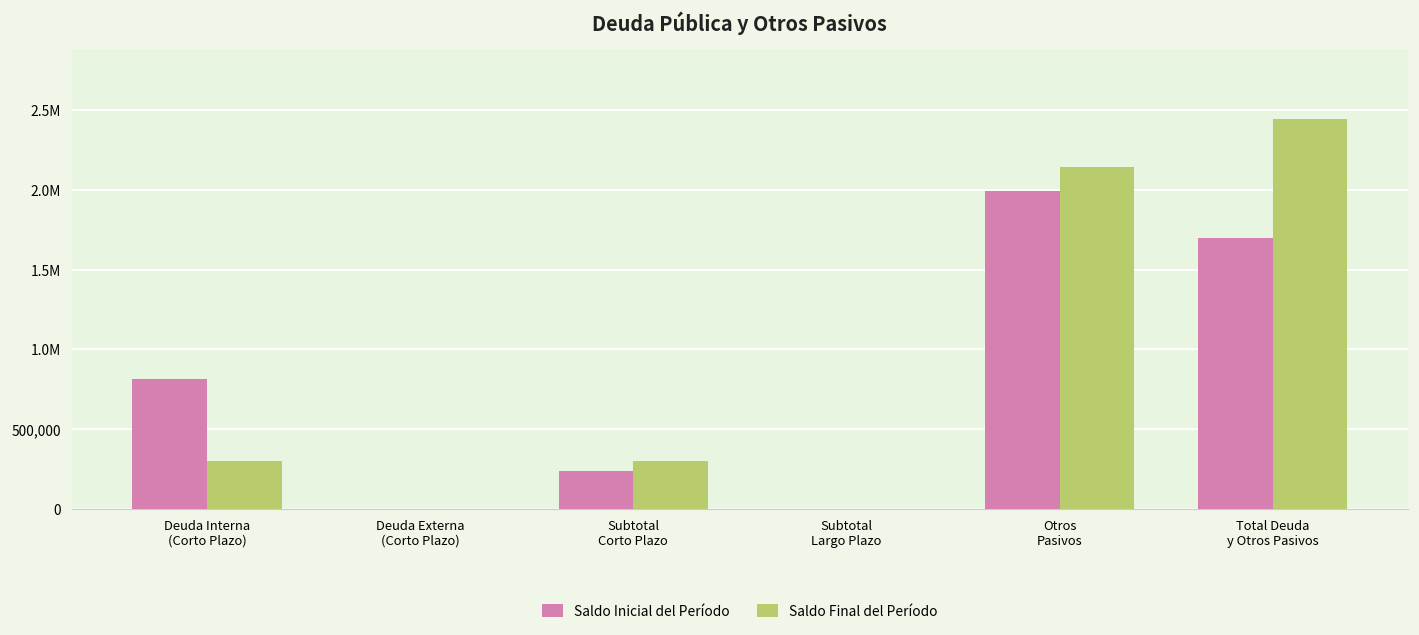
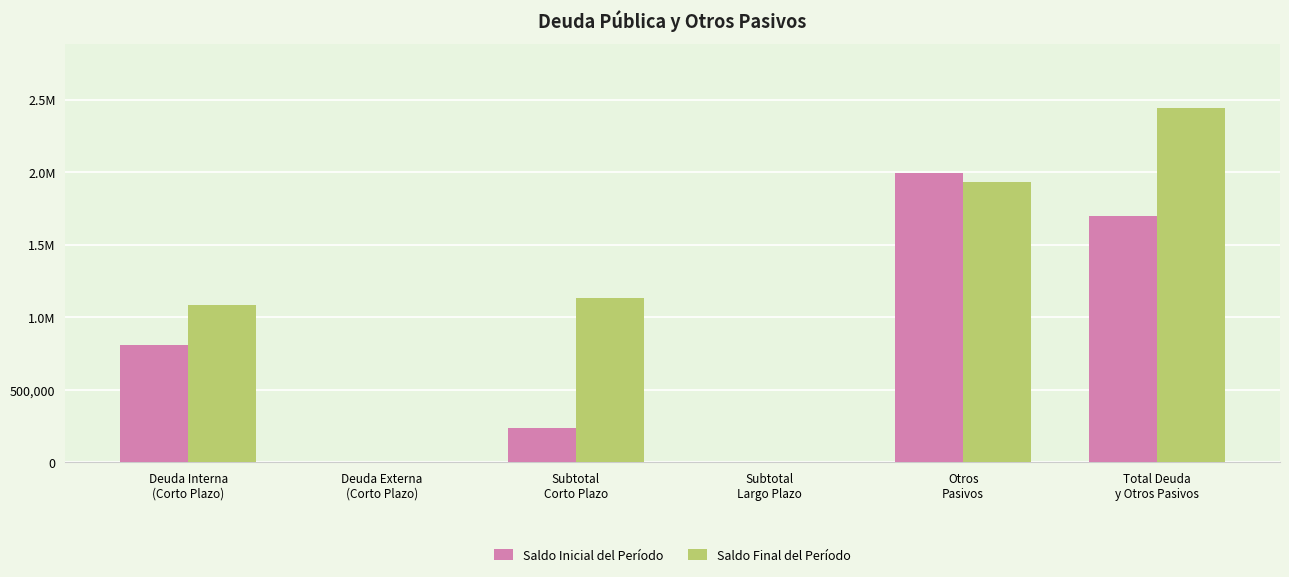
  {
    "Saldo Inicial del Período": {
      "Deuda Interna (Corto Plazo)": "810,000",
      "Deuda Externa (Corto Plazo)": "0",
      "Subtotal Corto Plazo": "240,000",
      "Subtotal Largo Plazo": "0",
      "Otros Pasivos": "1,990,000",
      "Total Deuda y Otros Pasivos": "1,700,000"
    },
    "Saldo Final del Período": {
-     "Deuda Interna (Corto Plazo)": "300,000",
+     "Deuda Interna (Corto Plazo)": "1,090,000",
      "Deuda Externa (Corto Plazo)": "0",
-     "Subtotal Corto Plazo": "300,000",
+     "Subtotal Corto Plazo": "1,130,000",
      "Subtotal Largo Plazo": "0",
-     "Otros Pasivos": "2,140,000",
+     "Otros Pasivos": "1,930,000",
      "Total Deuda y Otros Pasivos": "2,440,000"
    }
  }
